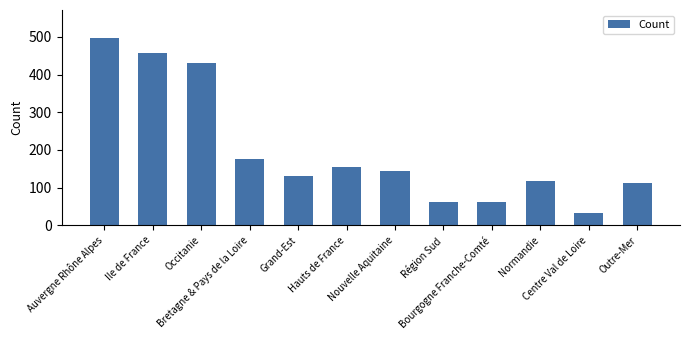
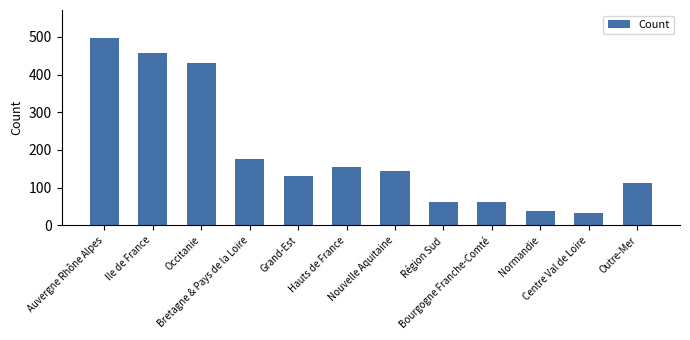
  {
    "Auvergne Rhône Alpes": 500,
    "Ile de France": 460,
    "Occitanie": 430,
    "Bretagne & Pays de la Loire": 180,
    "Grand-Est": 130,
    "Hauts de France": 160,
    "Nouvelle Aquitaine": 140,
    "Région Sud": 60,
    "Bourgogne Franche-Comté": 60,
-   "Normandie": 120,
+   "Normandie": 40,
    "Centre Val de Loire": 30,
    "Outre-Mer": 110
  }
